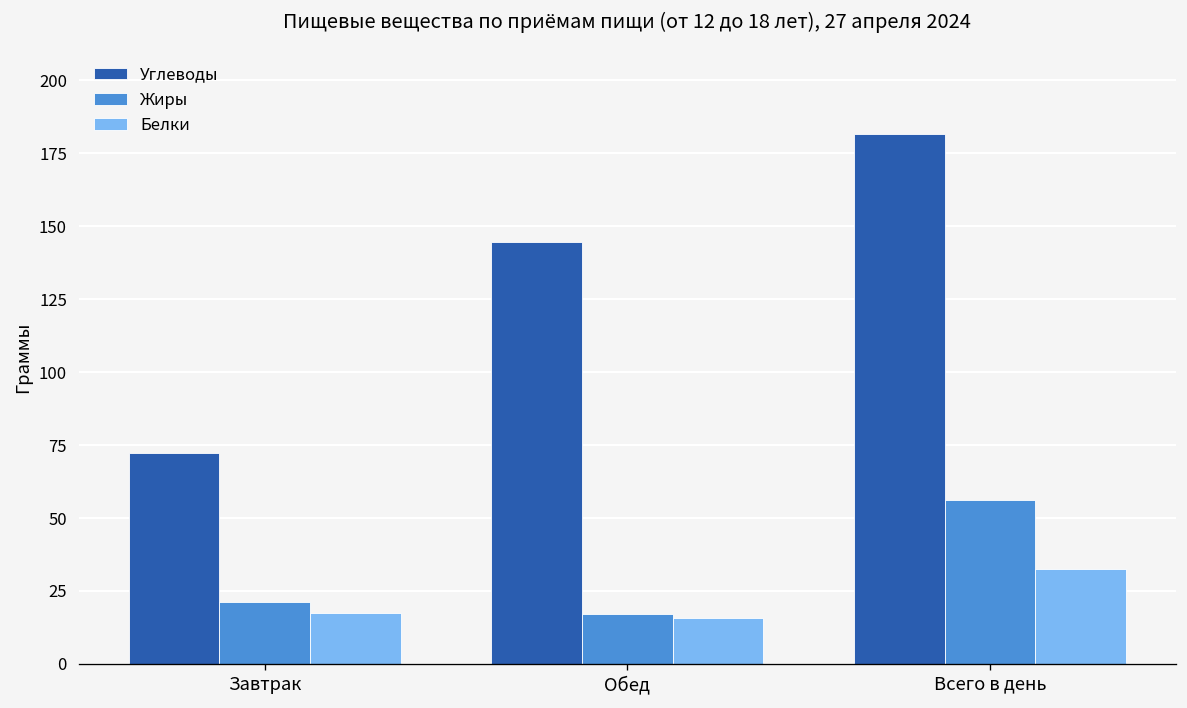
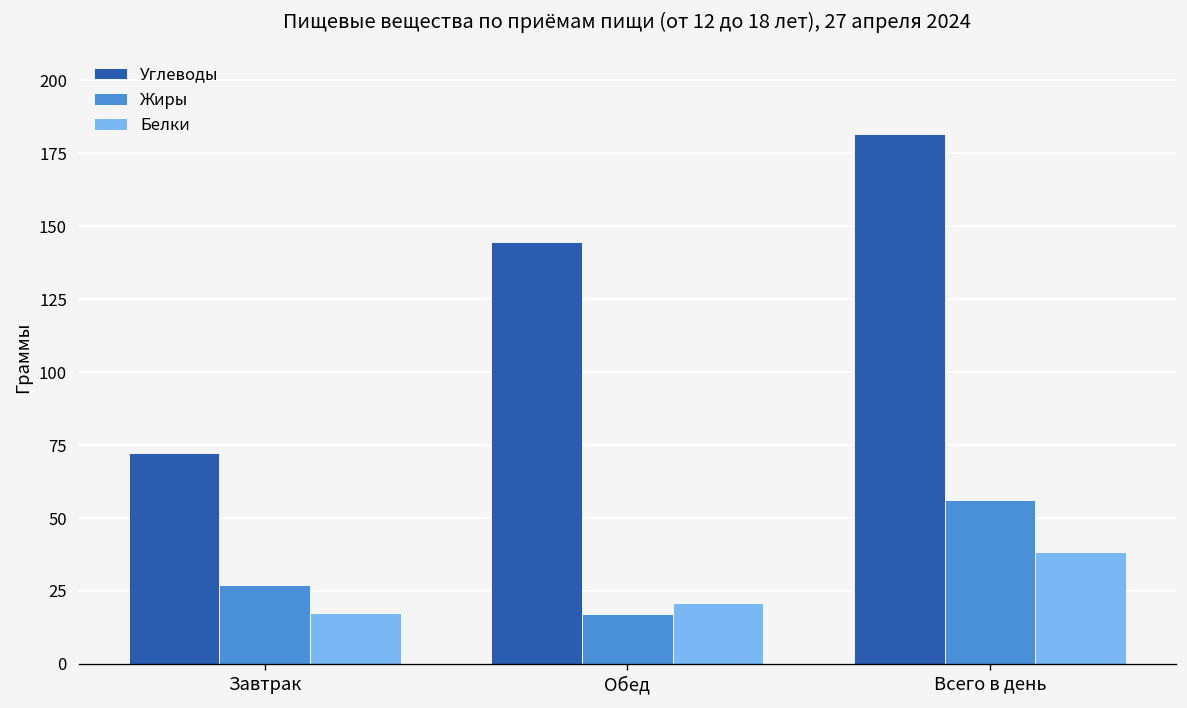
  {
    "Углеводы": {
      "Завтрак": 72,
      "Обед": 145,
      "Всего в день": 182
    },
    "Жиры": {
-     "Завтрак": 21,
+     "Завтрак": 27,
      "Обед": 17,
      "Всего в день": 56
    },
    "Белки": {
      "Завтрак": 17,
-     "Обед": 16,
-     "Всего в день": 33
+     "Обед": 21,
+     "Всего в день": 38
    }
  }
